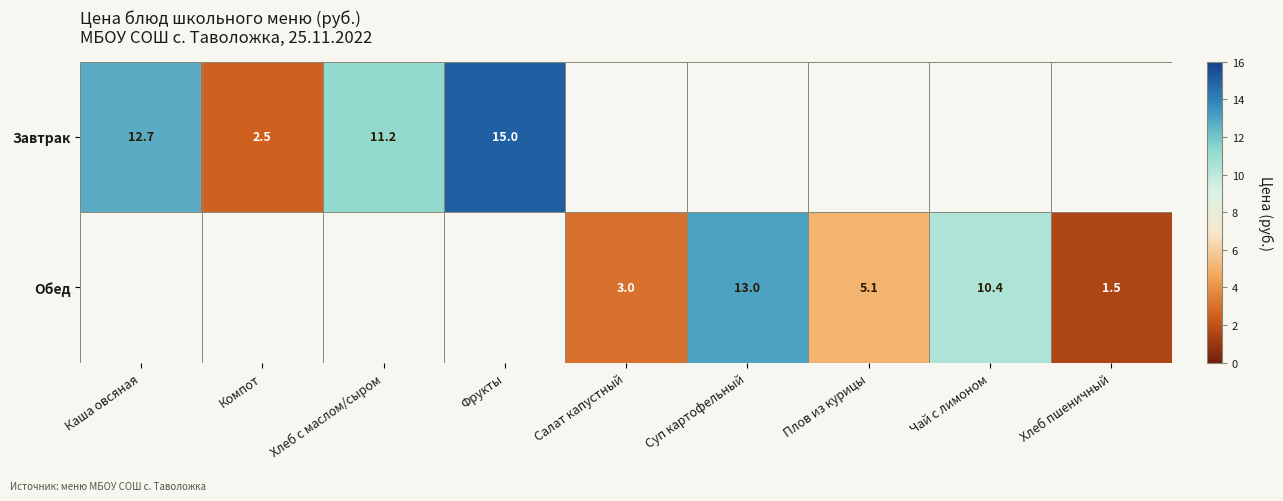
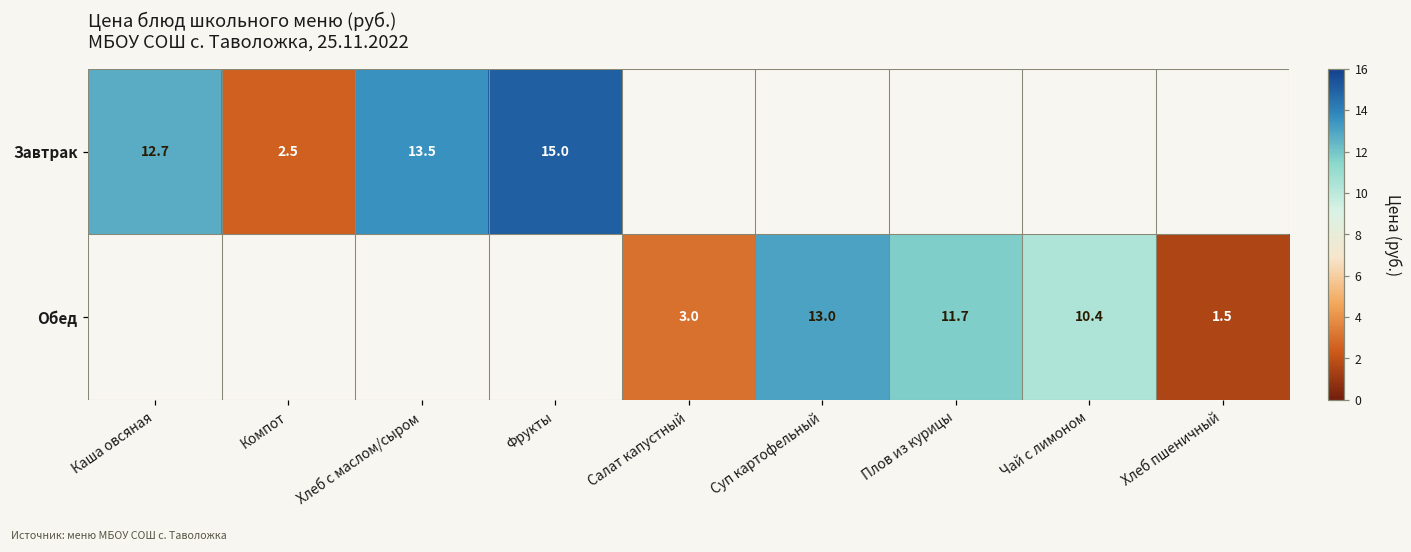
  {
    "Завтрак": {
      "Каша овсяная": 12.7,
      "Компот": 2.5,
-     "Хлеб с маслом/сыром": 11.2,
+     "Хлеб с маслом/сыром": 13.5,
      "Фрукты": 15.0
    },
    "Обед": {
      "Салат капустный": 3.0,
      "Суп картофельный": 13.0,
-     "Плов из курицы": 5.1,
+     "Плов из курицы": 11.7,
      "Чай с лимоном": 10.4,
      "Хлеб пшеничный": 1.5
    }
  }
